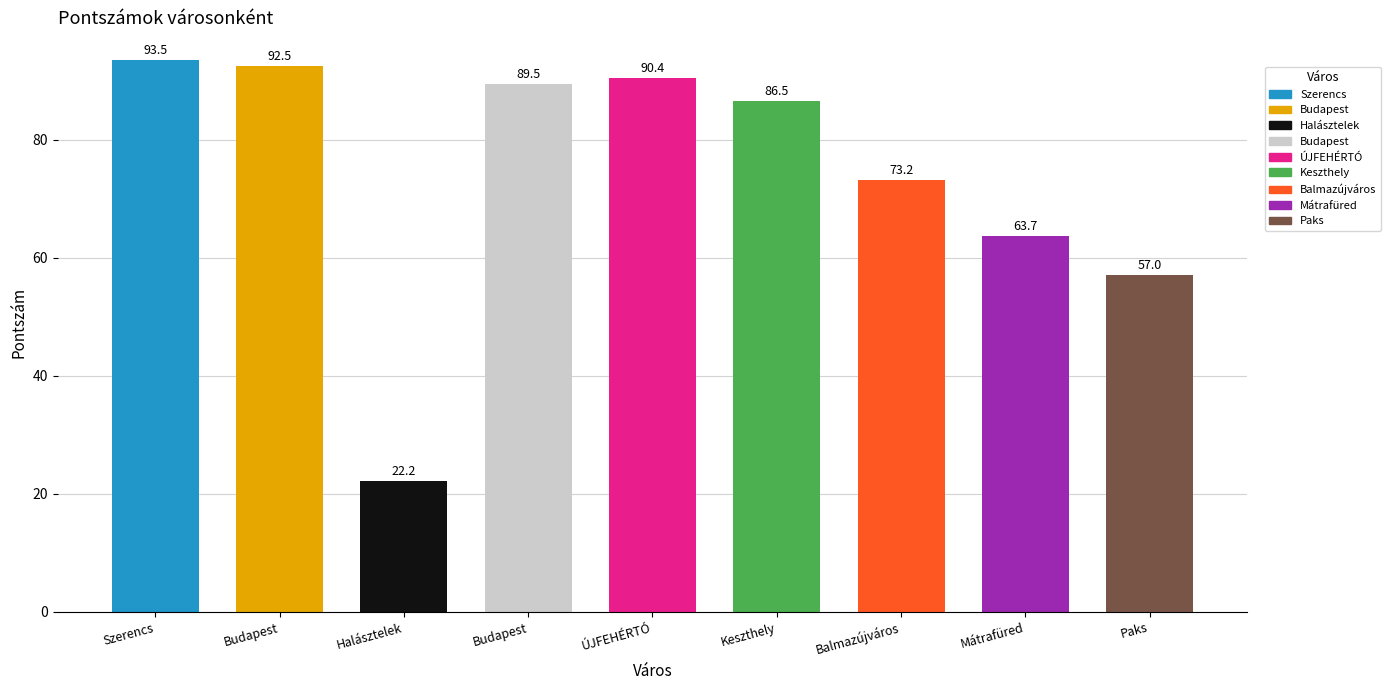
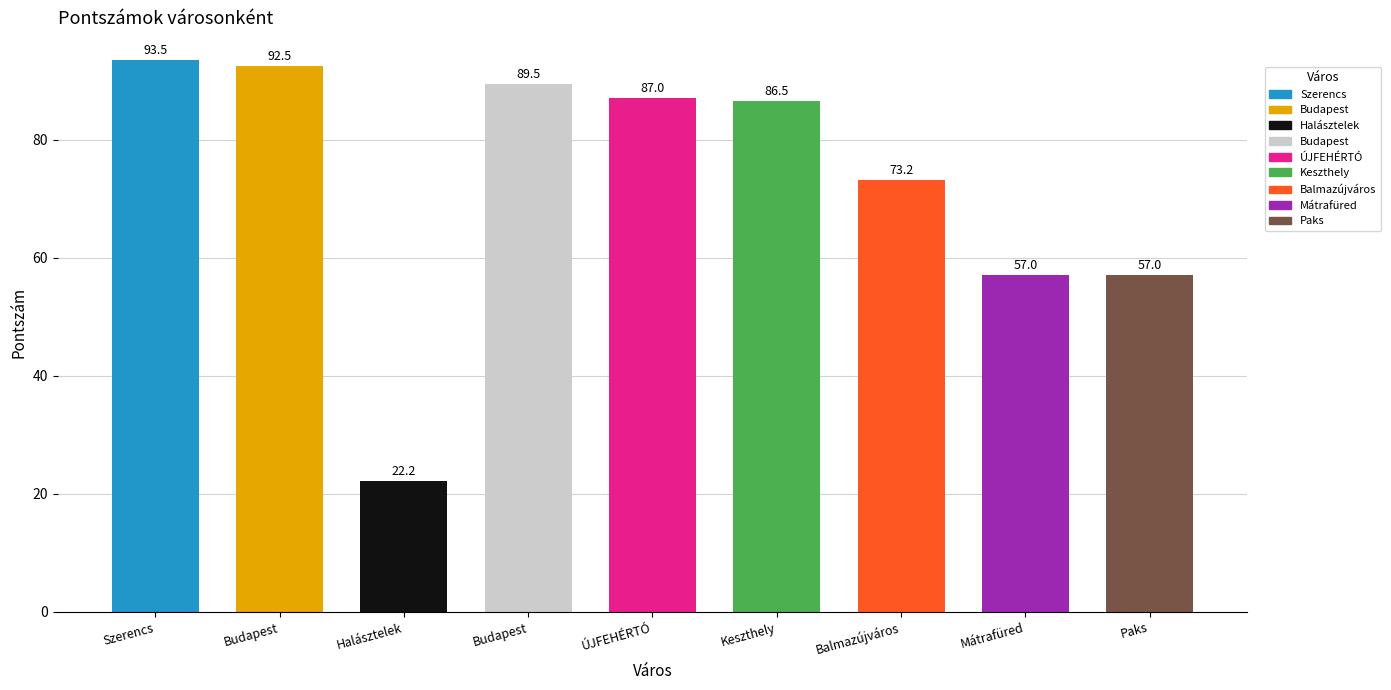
  {
    "Szerencs": 93.5,
    "Halásztelek": 22.2,
-   "ÚJFEHÉRTÓ": 90.4,
+   "ÚJFEHÉRTÓ": 87.0,
    "Keszthely": 86.5,
    "Balmazújváros": 73.2,
-   "Mátrafüred": 63.7,
+   "Mátrafüred": 57.0,
    "Paks": 57.0
  }
